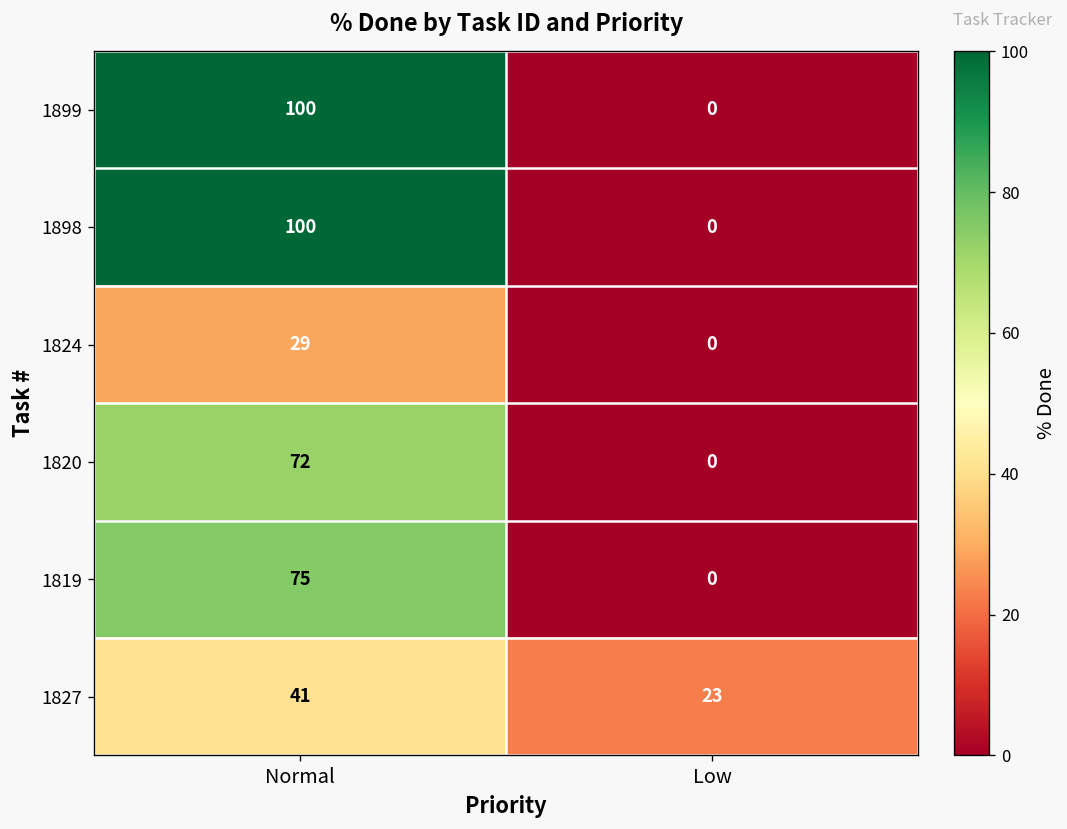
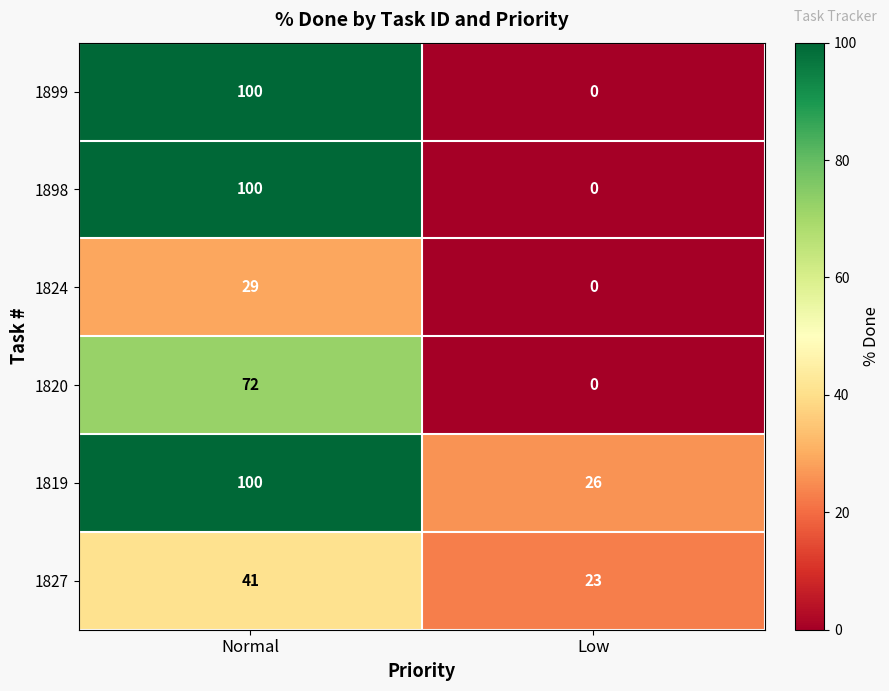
  {
    "1899": {
      "Normal": 100,
      "Low": 0
    },
    "1898": {
      "Normal": 100,
      "Low": 0
    },
    "1824": {
      "Normal": 29,
      "Low": 0
    },
    "1820": {
      "Normal": 72,
      "Low": 0
    },
    "1819": {
-     "Normal": 75,
-     "Low": 0
+     "Normal": 100,
+     "Low": 26
    },
    "1827": {
      "Normal": 41,
      "Low": 23
    }
  }
